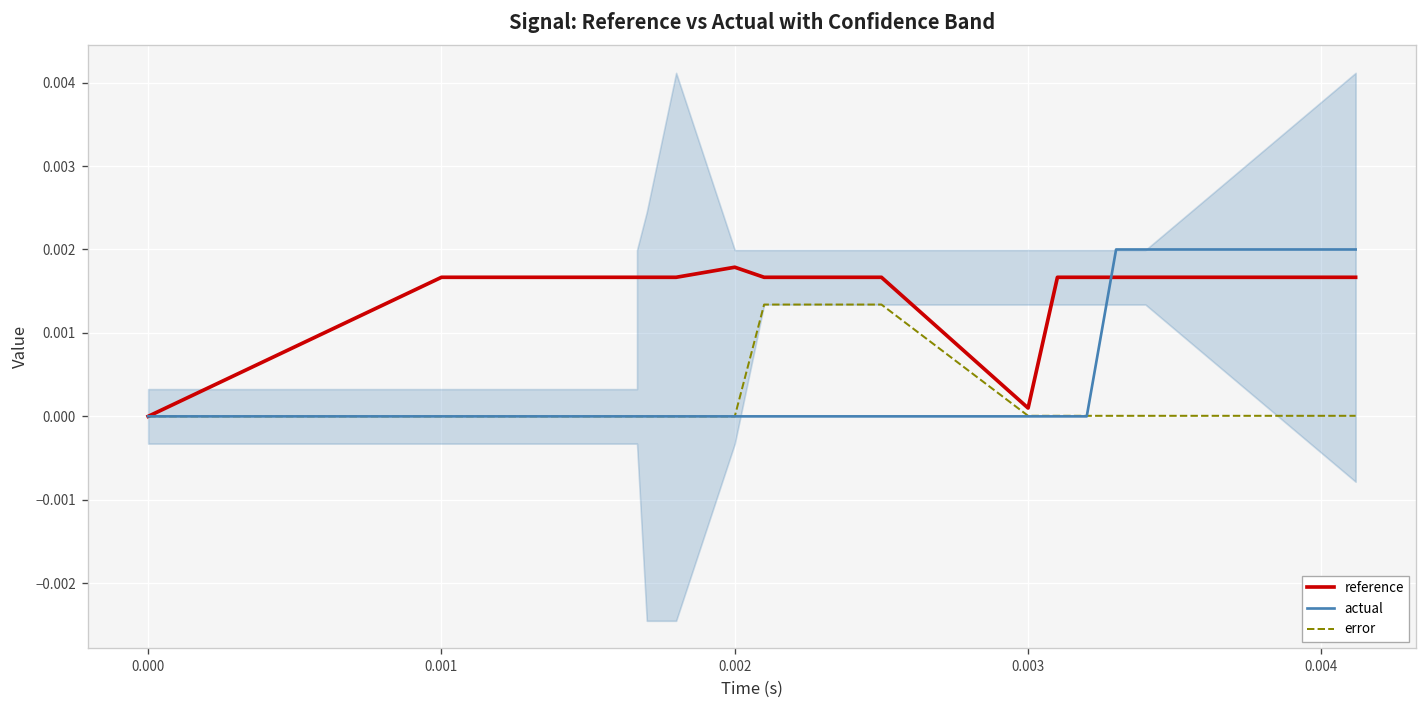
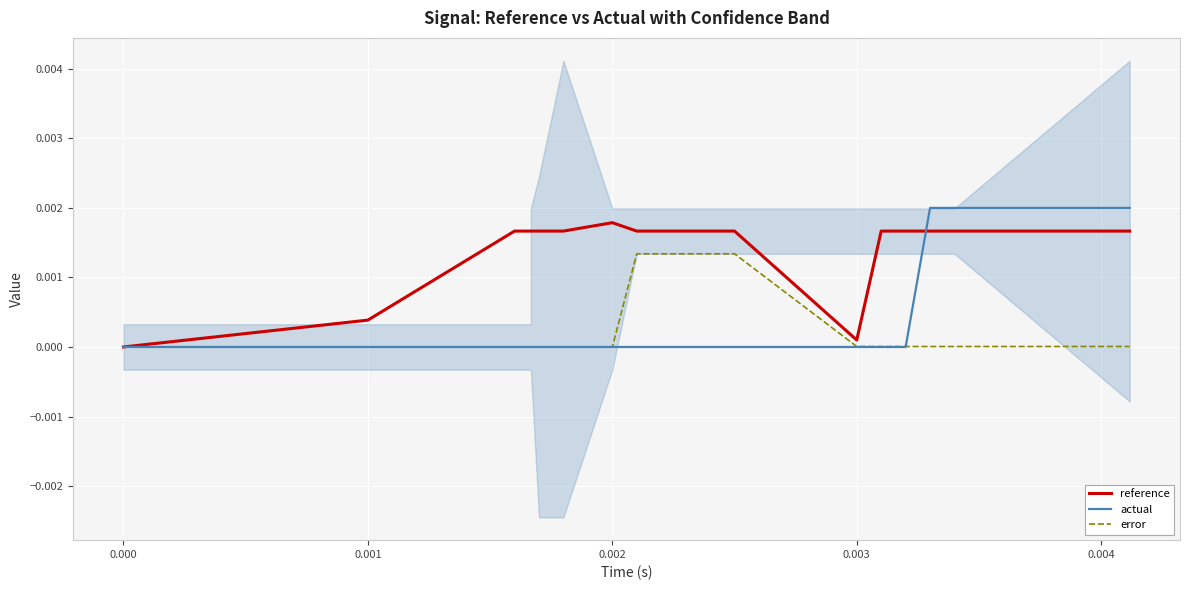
  {
    "reference": {
-     "0.001": 0.0017,
+     "0.001": 0.0004,
      "0.002": 0.0018,
      "0.003": 0.0001
    }
  }
